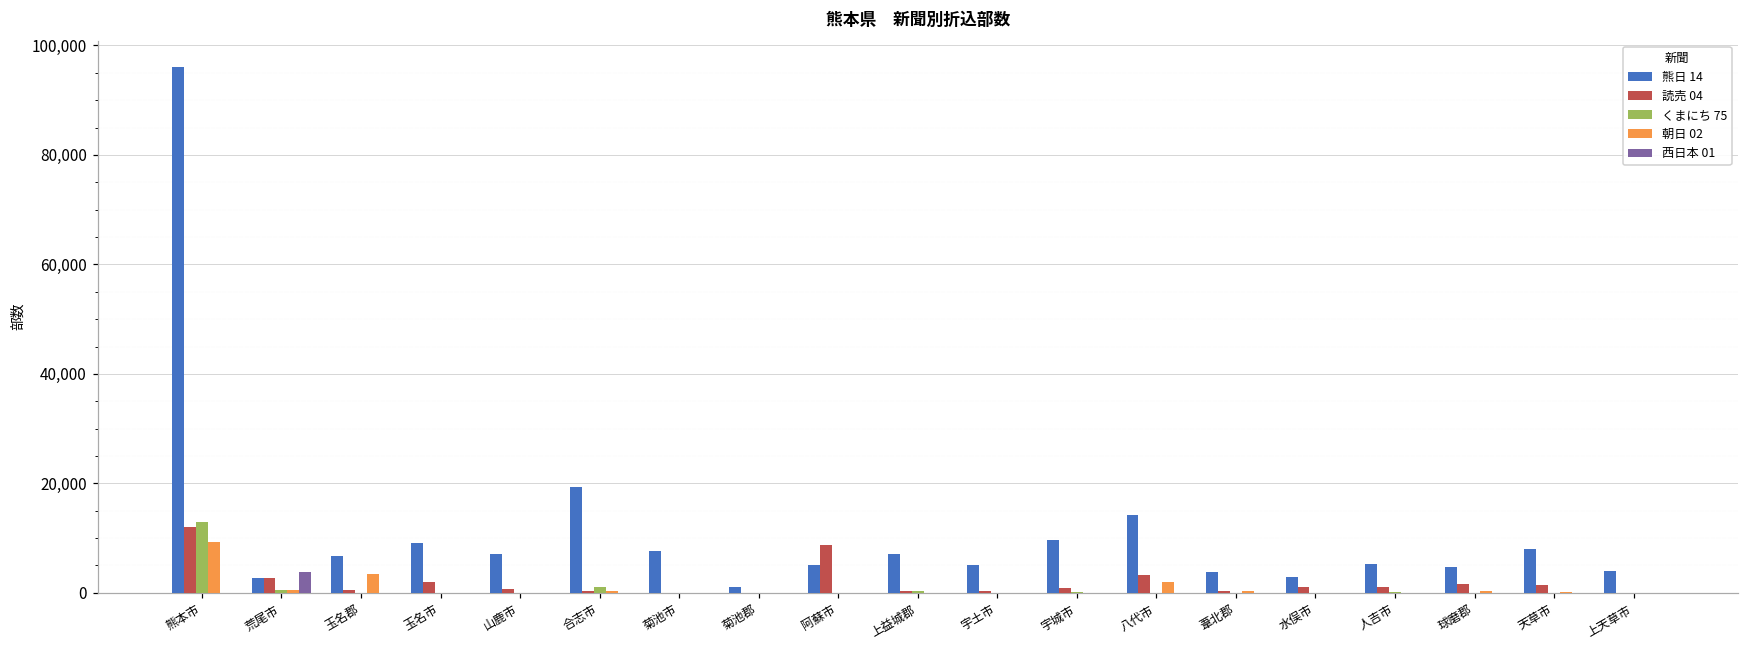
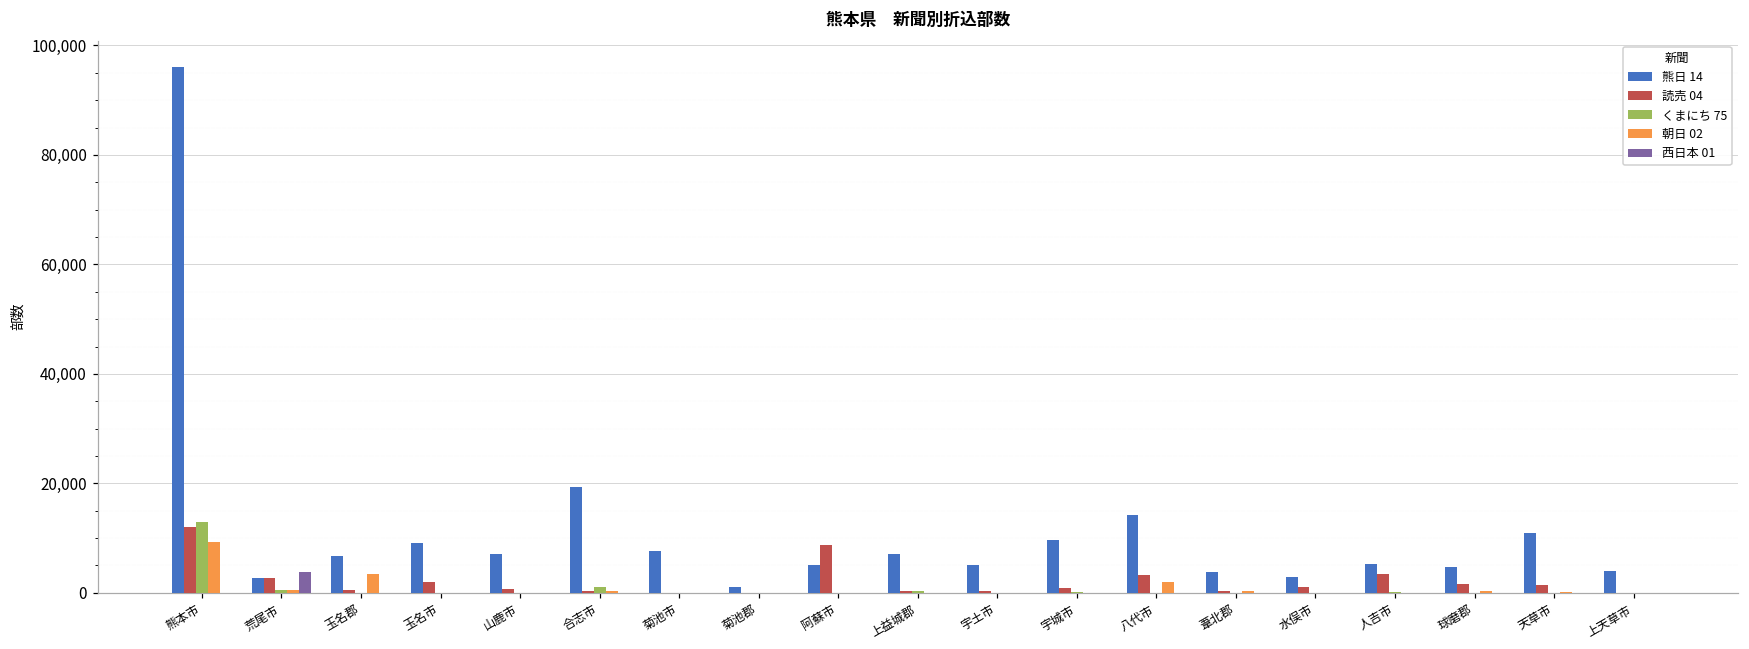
  {
    "熊日 14": {
      "熊本市": "96,000",
      "荒尾市": "3,000",
      "玉名郡": "7,000",
      "玉名市": "9,000",
      "山鹿市": "7,000",
      "合志市": "19,000",
      "菊池市": "8,000",
      "菊池郡": "1,000",
      "阿蘇市": "5,000",
      "上益城郡": "7,000",
      "宇土市": "5,000",
      "宇城市": "10,000",
      "八代市": "14,000",
      "葦北郡": "4,000",
      "水俣市": "3,000",
      "人吉市": "5,000",
      "球磨郡": "5,000",
-     "天草市": "8,000",
+     "天草市": "11,000",
      "上天草市": "4,000"
    },
    "読売 04": {
      "熊本市": "12,000",
      "荒尾市": "3,000",
      "玉名市": "2,000",
      "山鹿市": "1,000",
      "菊池市": "0",
      "菊池郡": "0",
      "阿蘇市": "9,000",
      "宇城市": "1,000",
      "八代市": "3,000",
      "水俣市": "1,000",
-     "人吉市": "1,000",
+     "人吉市": "4,000",
      "球磨郡": "2,000",
      "天草市": "1,000"
    },
    "くまにち 75": {
      "熊本市": "13,000",
      "荒尾市": "1,000",
      "合志市": "1,000",
      "菊池市": "0",
      "菊池郡": "0",
      "阿蘇市": "0",
      "宇土市": "0",
      "八代市": "0",
      "水俣市": "0",
      "天草市": "0",
      "上天草市": "0"
    },
    "朝日 02": {
      "熊本市": "9,000",
      "荒尾市": "1,000",
      "玉名郡": "4,000",
      "玉名市": "0",
      "山鹿市": "0",
      "菊池市": "0",
      "菊池郡": "0",
      "阿蘇市": "0",
      "上益城郡": "0",
      "宇土市": "0",
      "宇城市": "0",
      "八代市": "2,000",
      "水俣市": "0",
      "人吉市": "0",
      "上天草市": "0"
    },
    "西日本 01": {
      "熊本市": "0",
      "荒尾市": "4,000",
      "玉名郡": "0",
      "玉名市": "0",
      "山鹿市": "0",
      "合志市": "0",
      "菊池市": "0",
      "菊池郡": "0",
      "阿蘇市": "0",
      "上益城郡": "0",
      "宇土市": "0",
      "宇城市": "0",
      "八代市": "0",
      "葦北郡": "0",
      "水俣市": "0",
      "人吉市": "0",
      "球磨郡": "0",
      "天草市": "0",
      "上天草市": "0"
    }
  }
